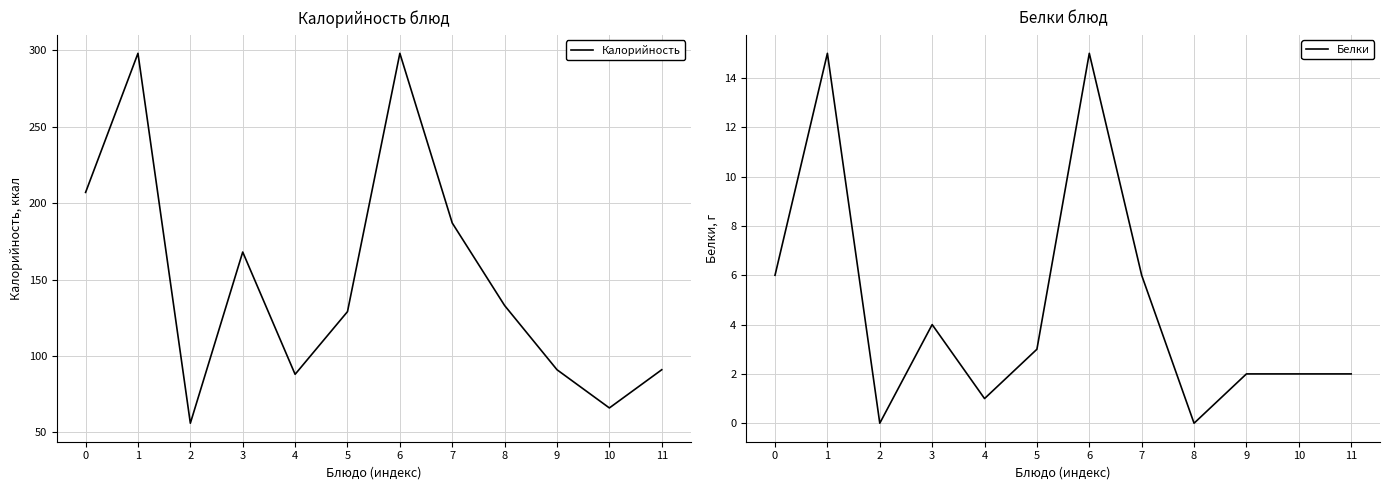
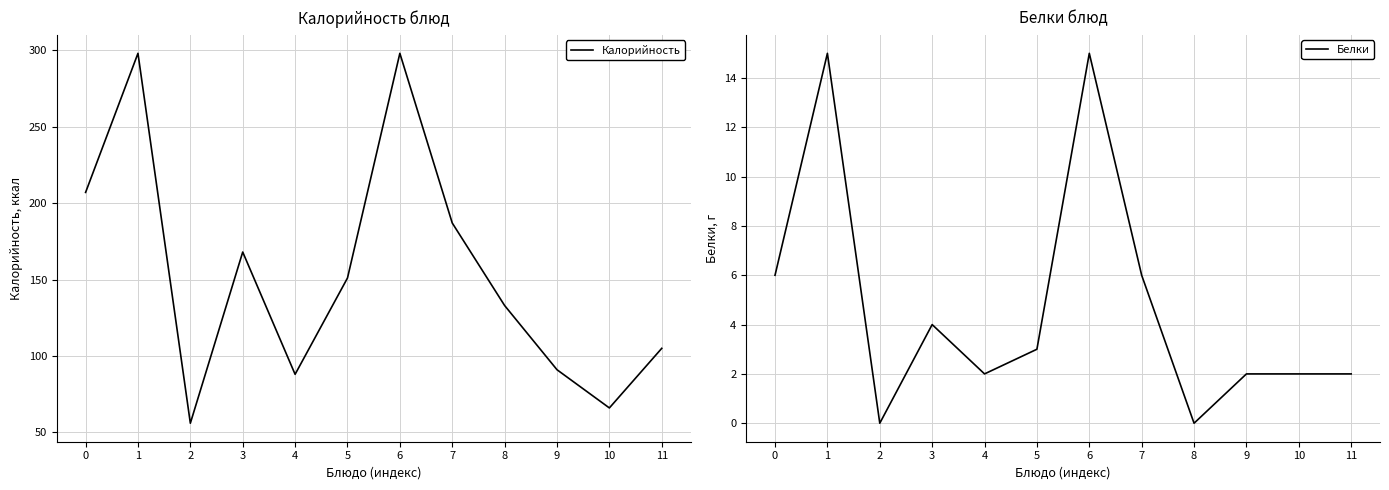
  {
    "Калорийность блюд": {
      "0": 207,
      "1": 298,
      "2": 56,
      "3": 168,
      "4": 88,
-     "5": 129,
+     "5": 151,
      "6": 298,
      "7": 187,
      "8": 133,
      "9": 91,
      "10": 66,
-     "11": 91
+     "11": 105
    },
    "Белки блюд": {
      "0": 6,
      "1": 15,
      "2": 0,
      "3": 4,
-     "4": 1,
+     "4": 2,
      "5": 3,
      "6": 15,
      "7": 6,
      "8": 0,
      "9": 2,
      "10": 2,
      "11": 2
    }
  }
